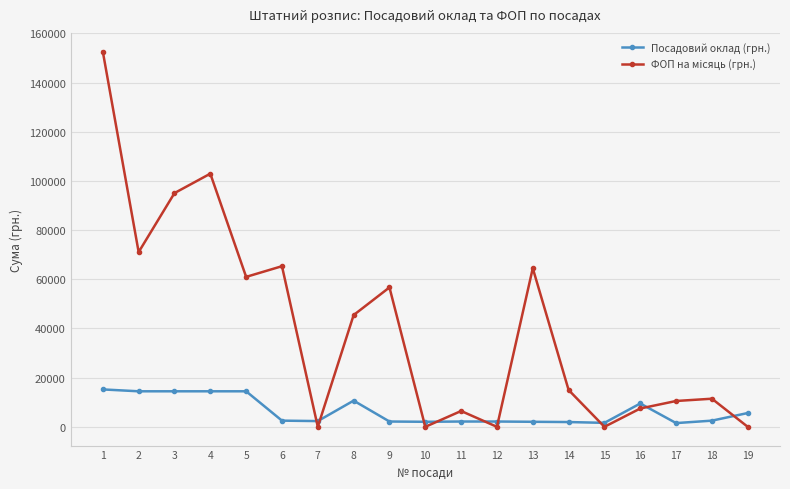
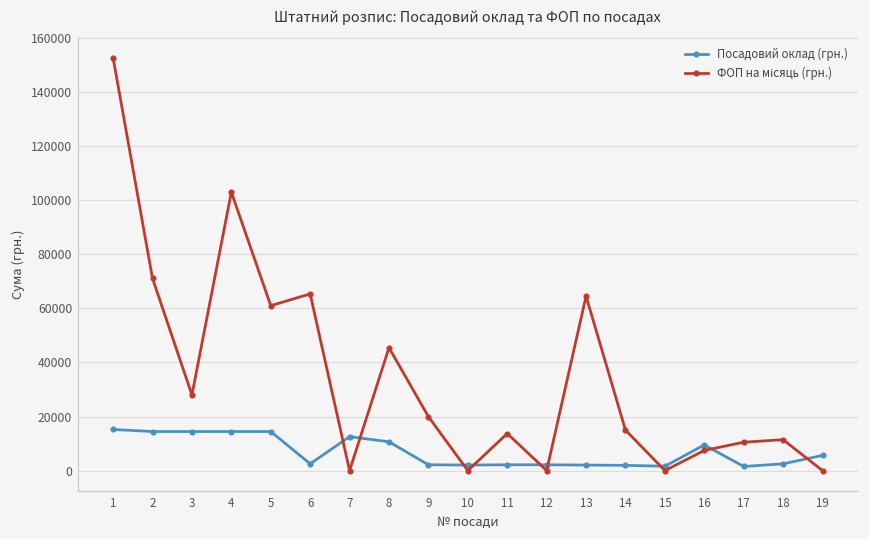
  {
    "Посадовий оклад (грн.)": {
      "1": 15000,
      "2": 14000,
      "3": 14000,
      "4": 14000,
      "5": 14000,
      "6": 3000,
-     "7": 2000,
+     "7": 13000,
      "8": 11000,
      "9": 2000,
      "10": 2000,
      "11": 2000,
      "12": 2000,
      "13": 2000,
      "14": 2000,
      "15": 2000,
      "16": 9000,
      "17": 2000,
      "18": 3000,
      "19": 6000
    },
    "ФОП на місяць (грн.)": {
      "1": 153000,
      "2": 71000,
-     "3": 95000,
+     "3": 28000,
      "4": 103000,
      "5": 61000,
      "6": 65000,
      "7": 0,
      "8": 45000,
-     "9": 57000,
+     "9": 20000,
      "10": 0,
-     "11": 6000,
+     "11": 14000,
      "12": 0,
      "13": 64000,
      "14": 15000,
      "15": 0,
      "16": 7000,
      "17": 11000,
      "18": 11000,
      "19": 0
    }
  }
